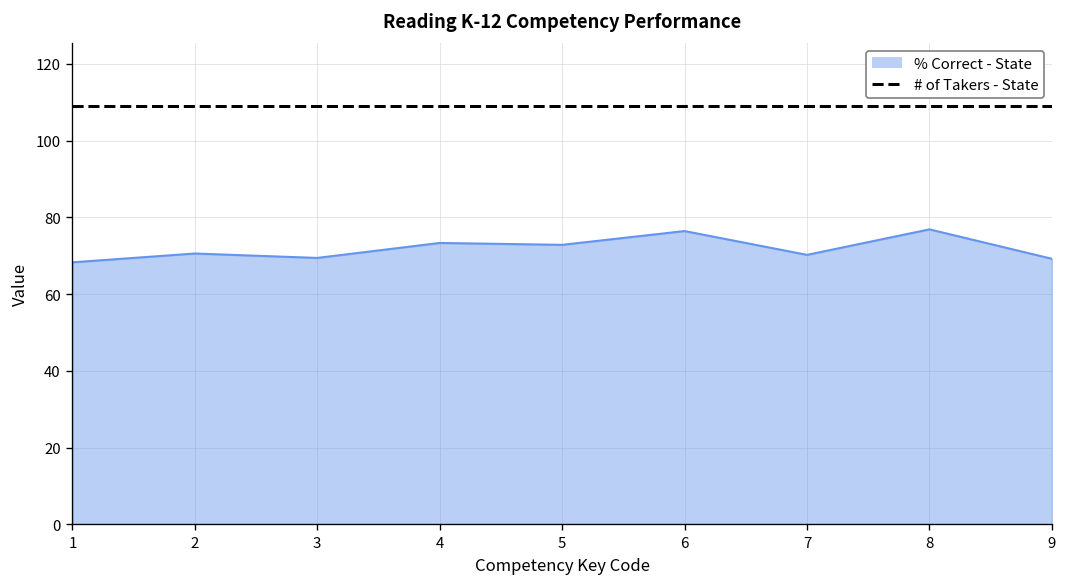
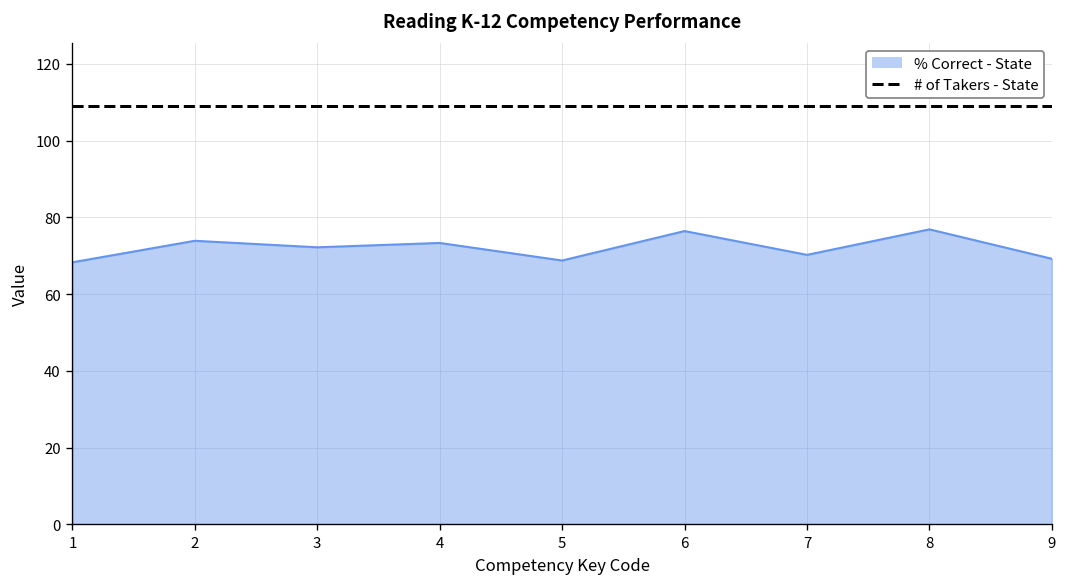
  {
    "% Correct - State": {
      "1": 68,
-     "2": 71,
-     "3": 69,
+     "2": 74,
+     "3": 72,
      "4": 73,
-     "5": 73,
+     "5": 69,
      "6": 76,
      "7": 70,
      "8": 77,
      "9": 69
    },
    "# of Takers - State": {
      "1": 109,
      "2": 109,
      "3": 109,
      "4": 109,
      "5": 109,
      "6": 109,
      "7": 109,
      "8": 109,
      "9": 109
    }
  }
